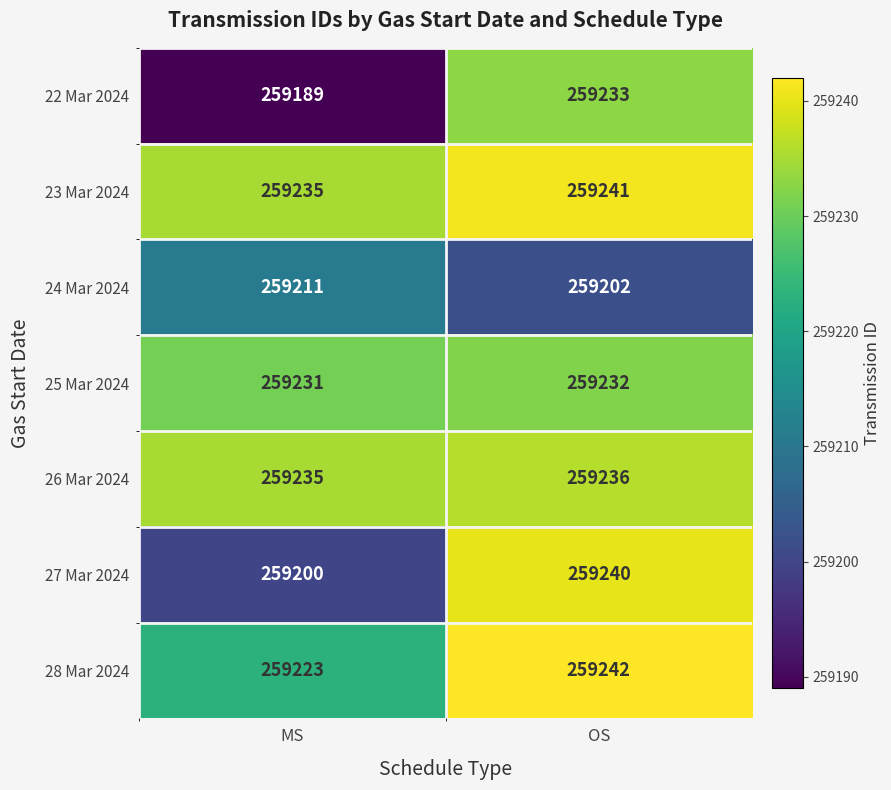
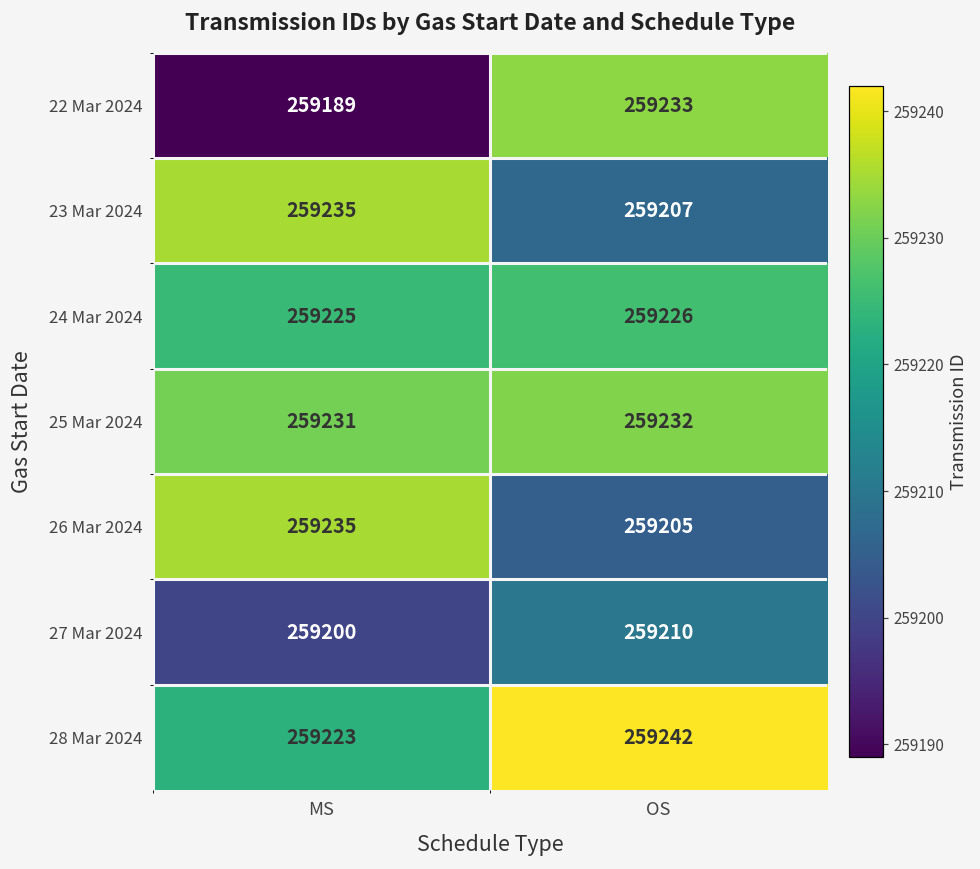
  {
    "22 Mar 2024": {
      "MS": 259189,
      "OS": 259233
    },
    "23 Mar 2024": {
      "MS": 259235,
-     "OS": 259241
+     "OS": 259207
    },
    "24 Mar 2024": {
-     "MS": 259211,
-     "OS": 259202
+     "MS": 259225,
+     "OS": 259226
    },
    "25 Mar 2024": {
      "MS": 259231,
      "OS": 259232
    },
    "26 Mar 2024": {
      "MS": 259235,
-     "OS": 259236
+     "OS": 259205
    },
    "27 Mar 2024": {
      "MS": 259200,
-     "OS": 259240
+     "OS": 259210
    },
    "28 Mar 2024": {
      "MS": 259223,
      "OS": 259242
    }
  }
